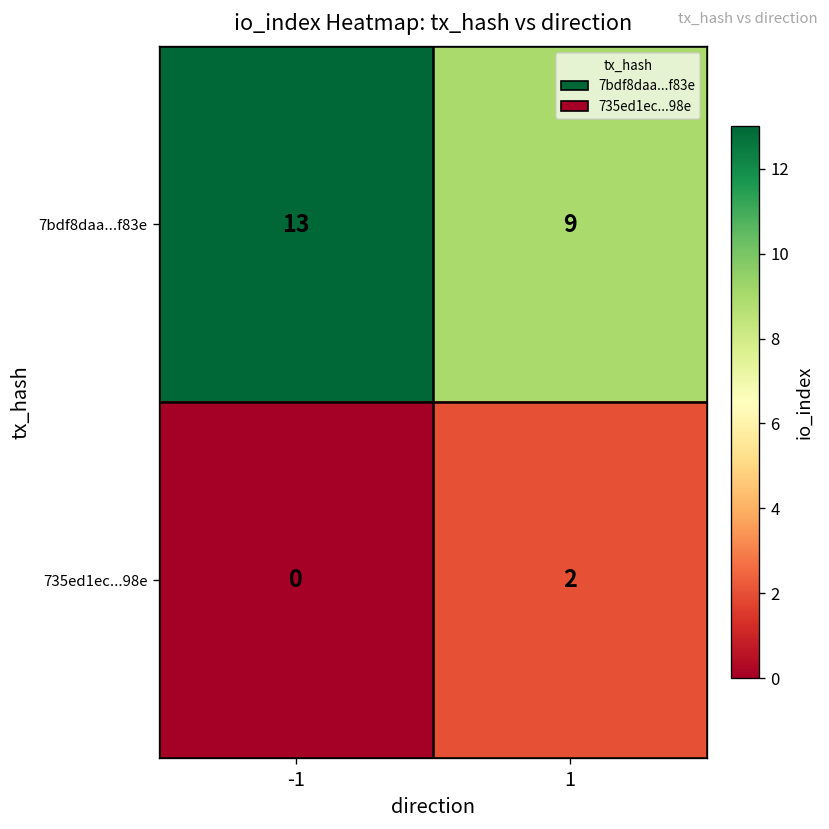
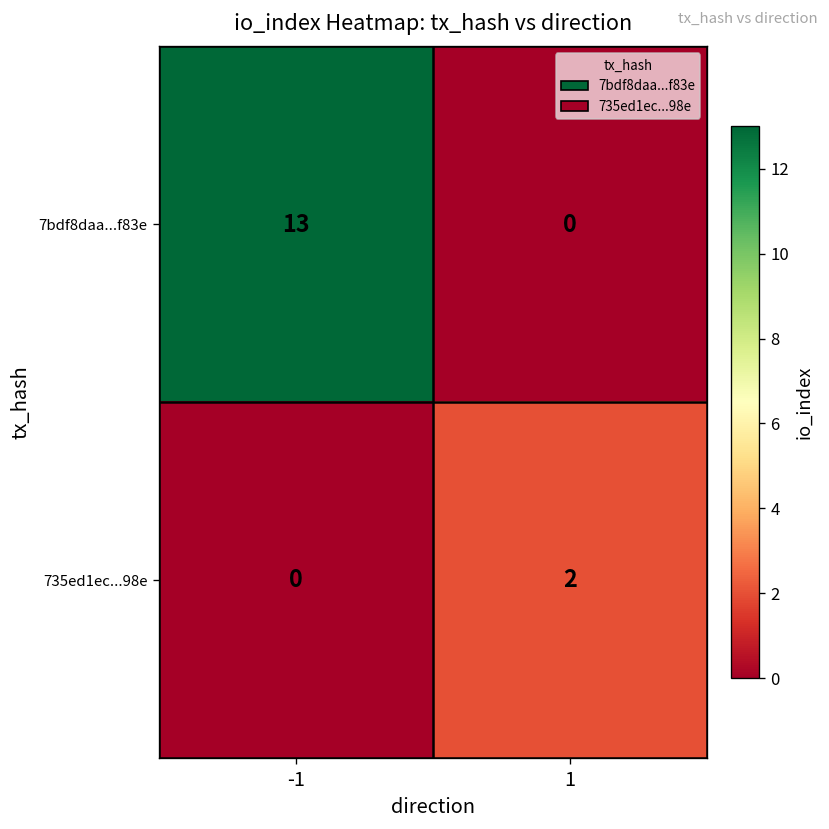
  {
    "7bdf8daa...f83e": {
      "-1": 13,
-     "1": 9
+     "1": 0
    },
    "735ed1ec...98e": {
      "-1": 0,
      "1": 2
    }
  }
